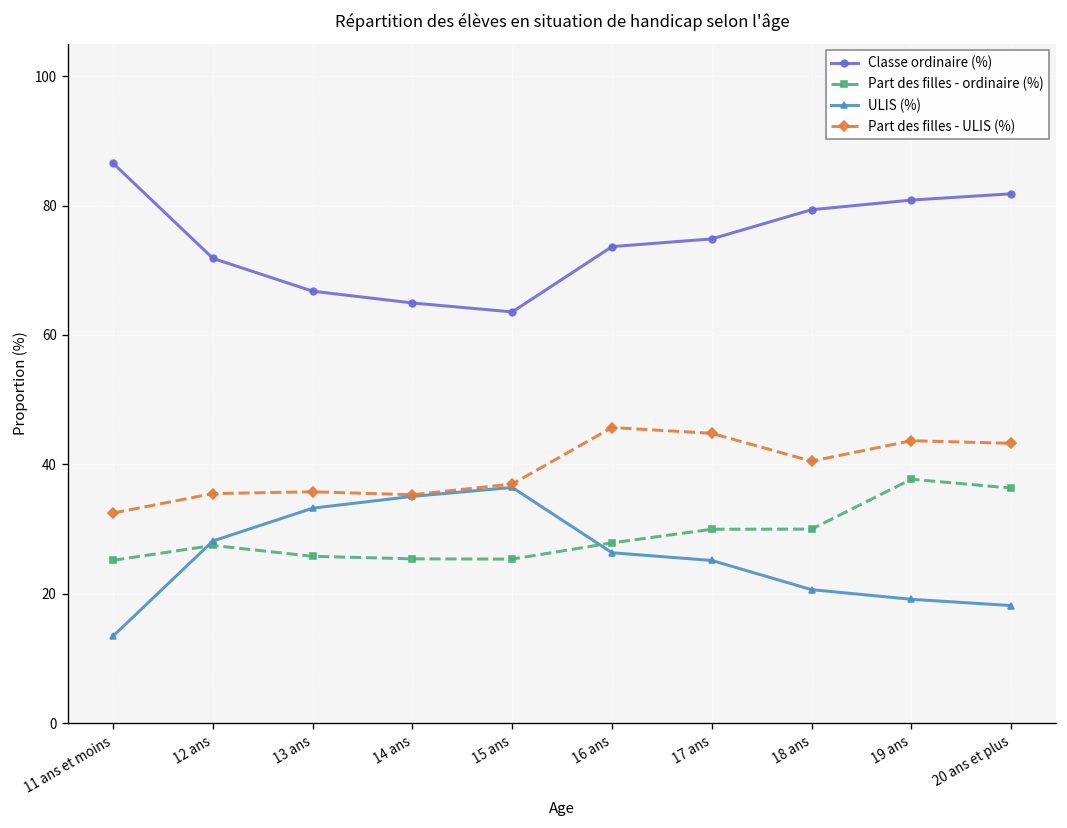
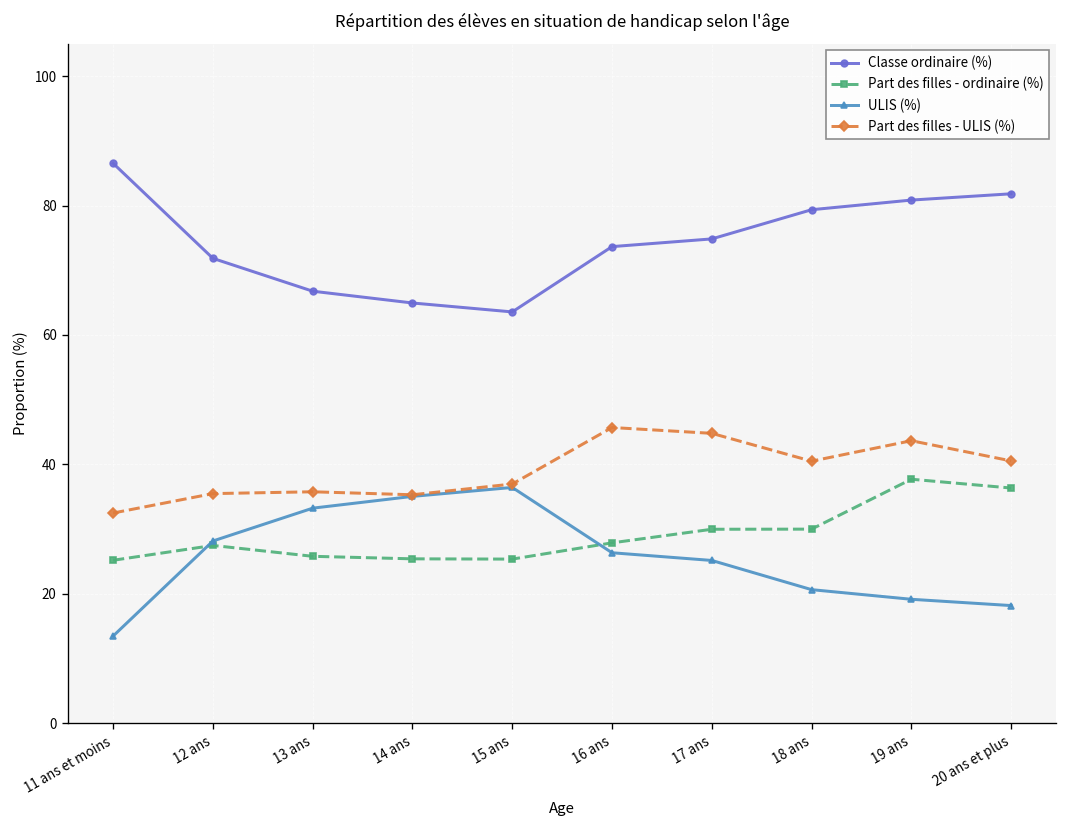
  {
    "Part des filles - ordinaire (%)": {
      "11 ans et moins": 25,
      "12 ans": 27,
      "13 ans": 26,
      "14 ans": 25,
      "15 ans": 25,
      "16 ans": 28,
      "17 ans": 30,
      "18 ans": 30,
      "19 ans": 38,
      "20 ans et plus": 36
    },
    "Part des filles - ULIS (%)": {
      "11 ans et moins": 32,
      "12 ans": 35,
      "13 ans": 36,
      "15 ans": 37,
      "16 ans": 46,
      "17 ans": 45,
      "18 ans": 41,
      "19 ans": 44,
-     "20 ans et plus": 43
+     "20 ans et plus": 41
    }
  }
